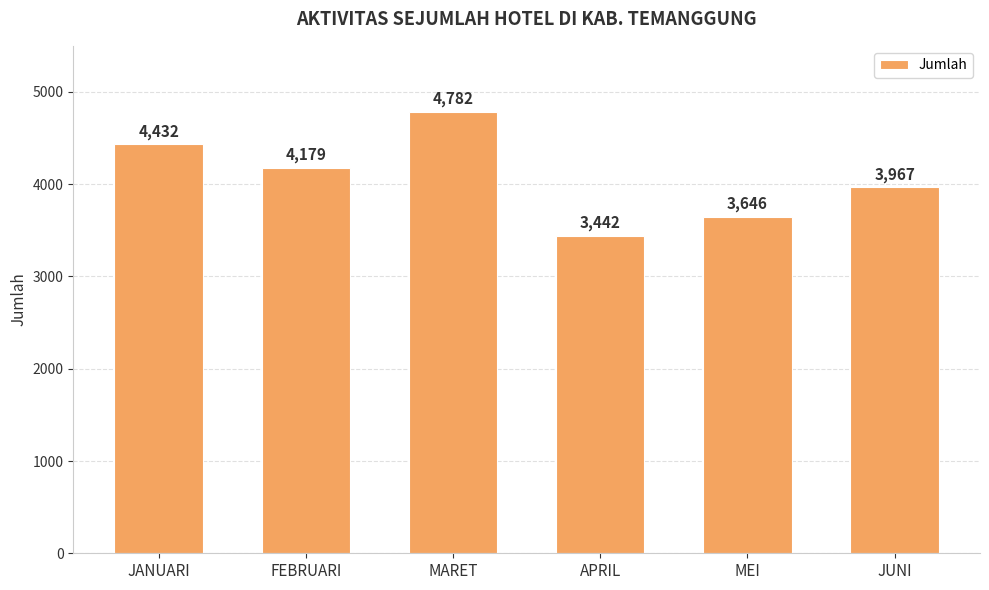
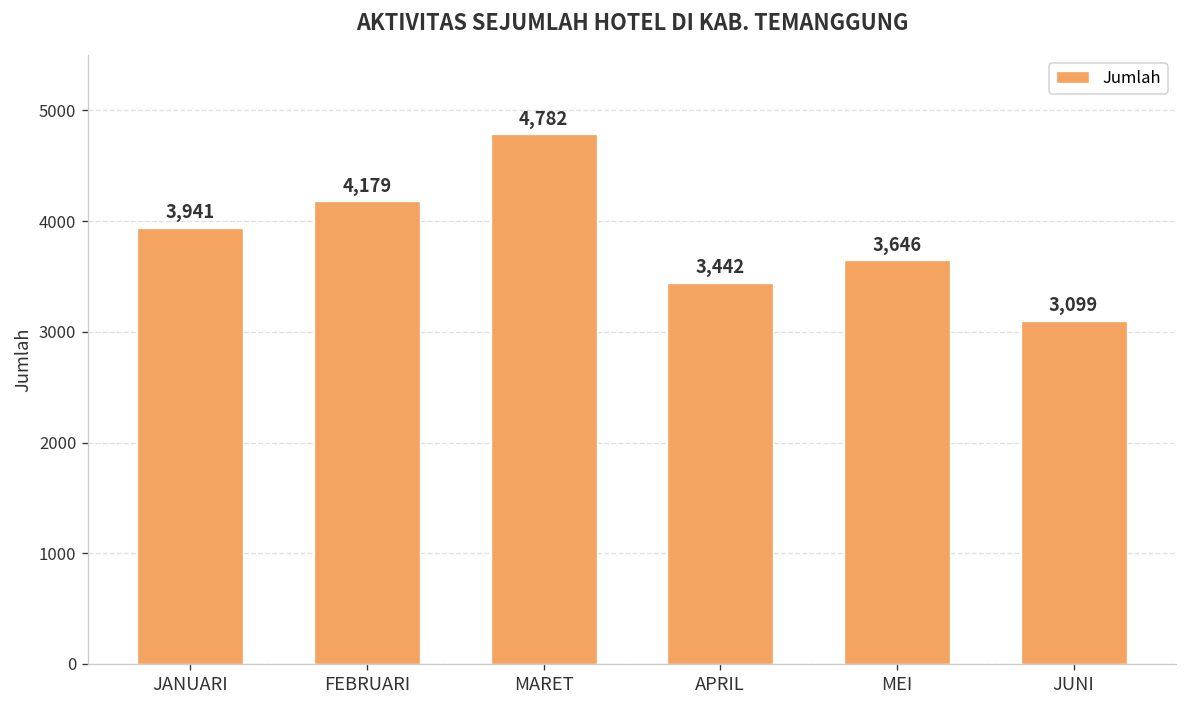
  {
-   "JANUARI": "4,432",
+   "JANUARI": "3,941",
    "FEBRUARI": "4,179",
    "MARET": "4,782",
    "APRIL": "3,442",
    "MEI": "3,646",
-   "JUNI": "3,967"
+   "JUNI": "3,099"
  }
